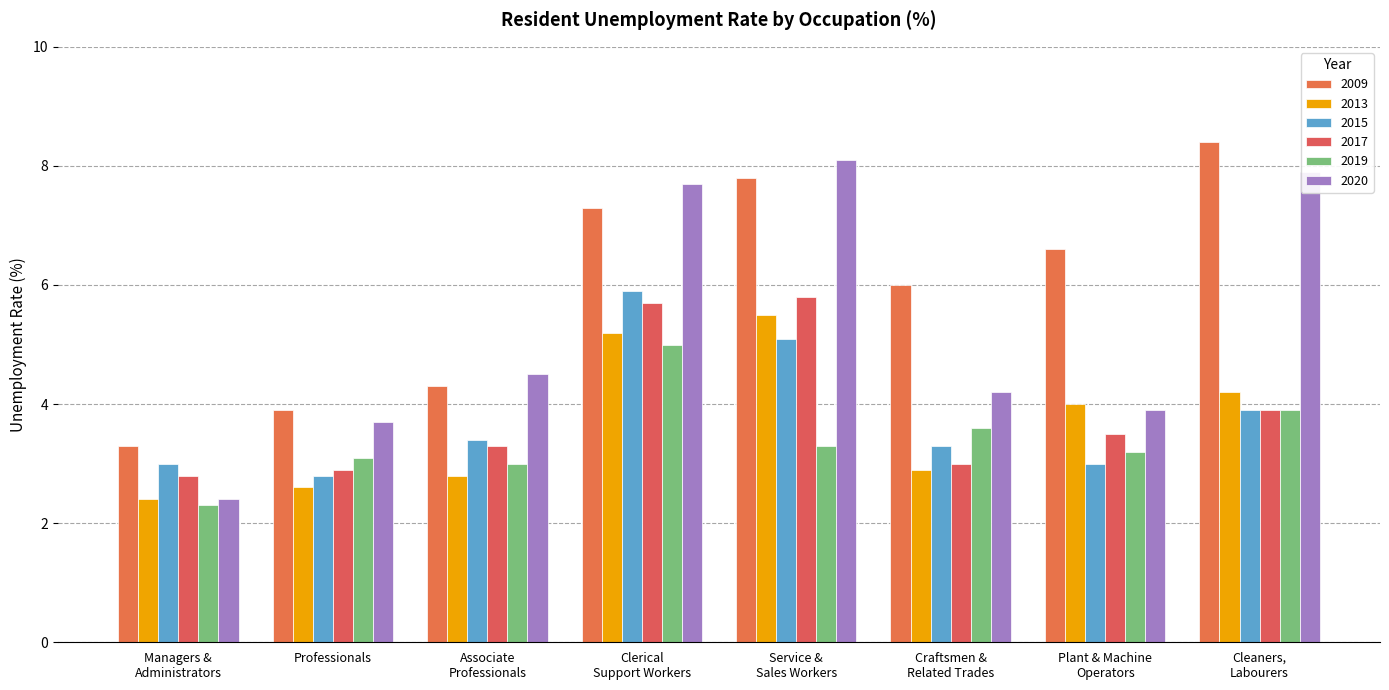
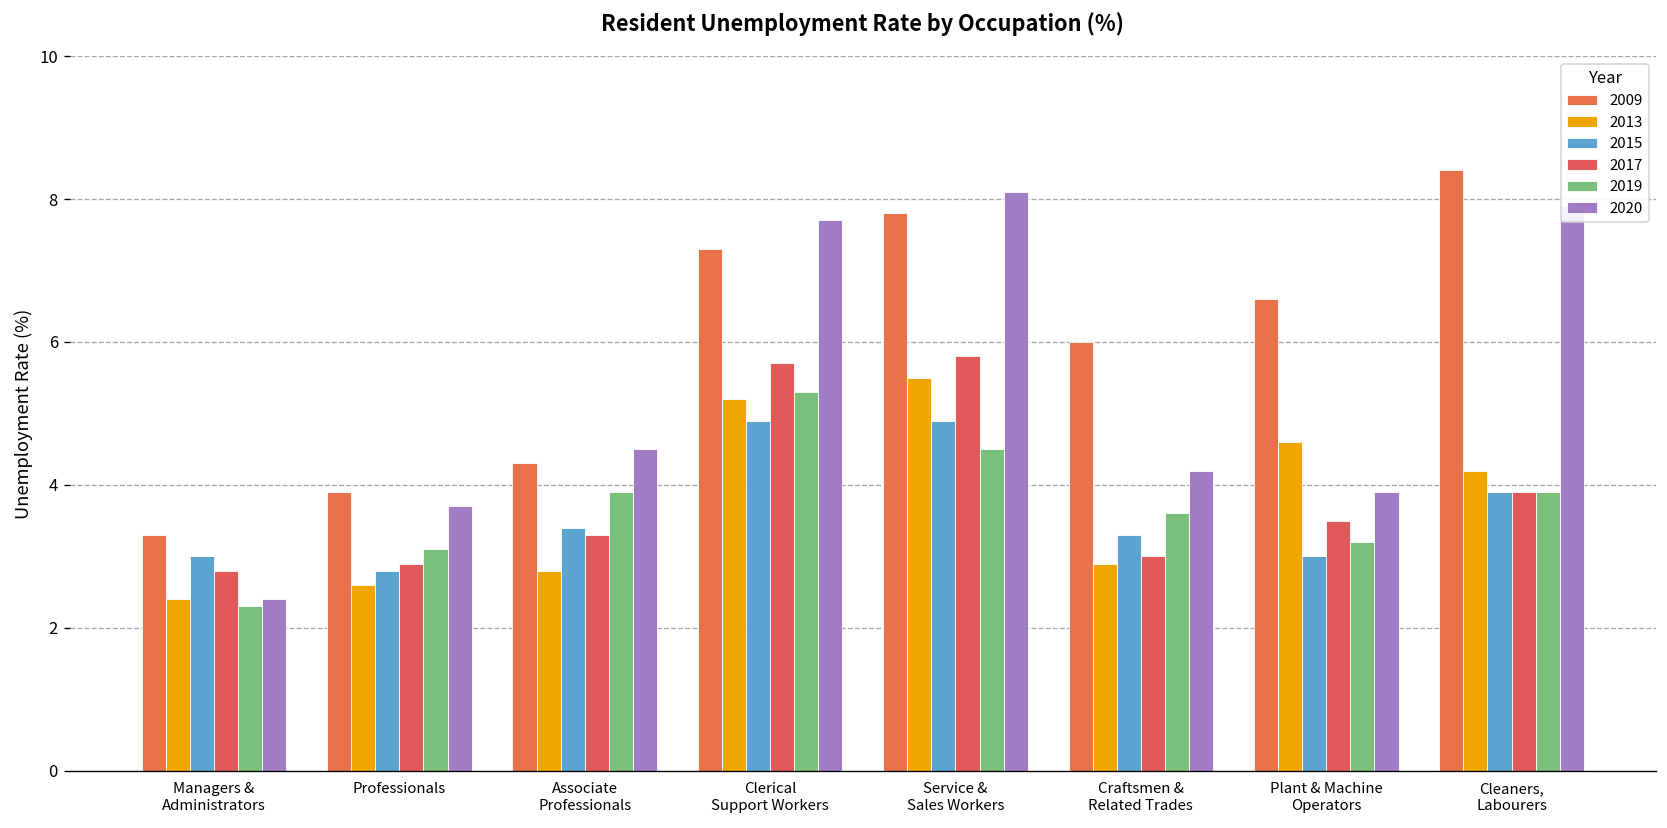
  {
    "2013": {
      "Managers & Administrators": 2.4,
      "Professionals": 2.6,
      "Associate Professionals": 2.8,
      "Clerical Support Workers": 5.2,
      "Service & Sales Workers": 5.5,
      "Craftsmen & Related Trades": 2.9,
-     "Plant & Machine Operators": 4.0,
+     "Plant & Machine Operators": 4.6,
      "Cleaners, Labourers": 4.2
    },
    "2015": {
      "Managers & Administrators": 3.0,
      "Professionals": 2.8,
      "Associate Professionals": 3.4,
-     "Clerical Support Workers": 5.9,
-     "Service & Sales Workers": 5.1,
+     "Clerical Support Workers": 4.9,
+     "Service & Sales Workers": 4.9,
      "Craftsmen & Related Trades": 3.3,
      "Plant & Machine Operators": 3.0,
      "Cleaners, Labourers": 3.9
    },
    "2019": {
      "Managers & Administrators": 2.3,
      "Professionals": 3.1,
-     "Associate Professionals": 3.0,
-     "Clerical Support Workers": 5.0,
-     "Service & Sales Workers": 3.3,
+     "Associate Professionals": 3.9,
+     "Clerical Support Workers": 5.3,
+     "Service & Sales Workers": 4.5,
      "Craftsmen & Related Trades": 3.6,
      "Plant & Machine Operators": 3.2,
      "Cleaners, Labourers": 3.9
    },
    "2020": {
      "Managers & Administrators": 2.4,
      "Professionals": 3.7,
      "Associate Professionals": 4.5,
      "Clerical Support Workers": 7.7,
      "Service & Sales Workers": 8.1,
      "Craftsmen & Related Trades": 4.2,
      "Plant & Machine Operators": 3.9
    }
  }
